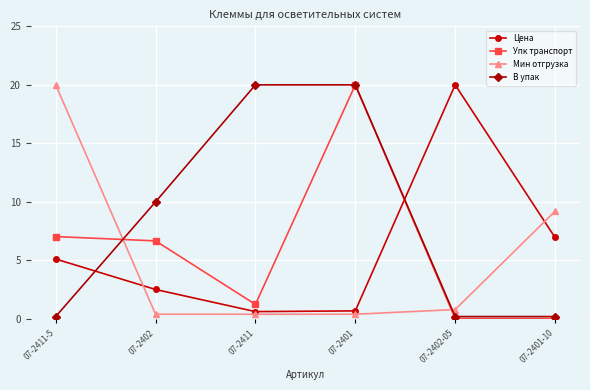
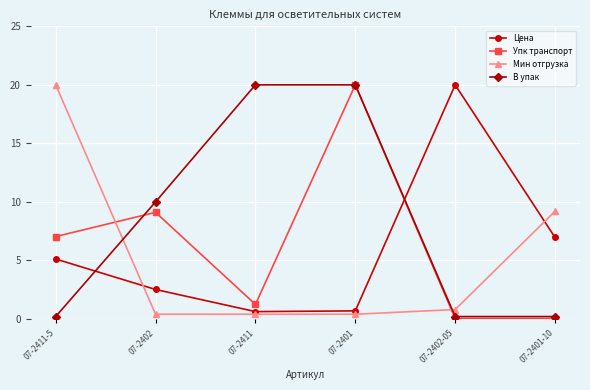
  {
    "Упк транспорт": {
      "07-2411-5": 7.0,
-     "07-2402": 6.7,
+     "07-2402": 9.1,
      "07-2411": 1.2
    },
    "Мин отгрузка": {
      "07-2411-5": 20.0,
      "07-2402": 0.4,
      "07-2411": 0.4,
      "07-2401": 0.4,
      "07-2402-05": 0.8,
      "07-2401-10": 9.2
    }
  }
